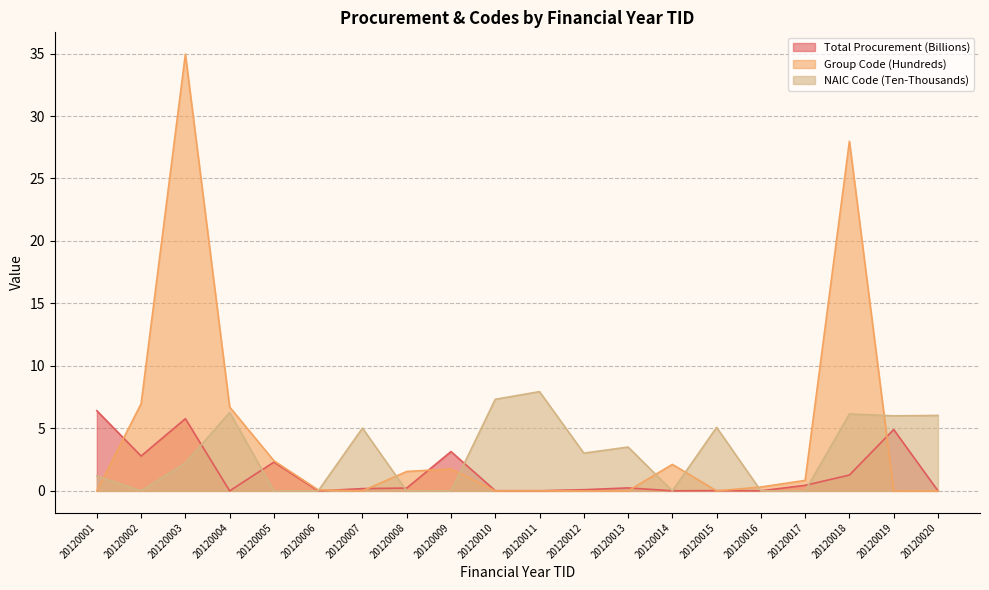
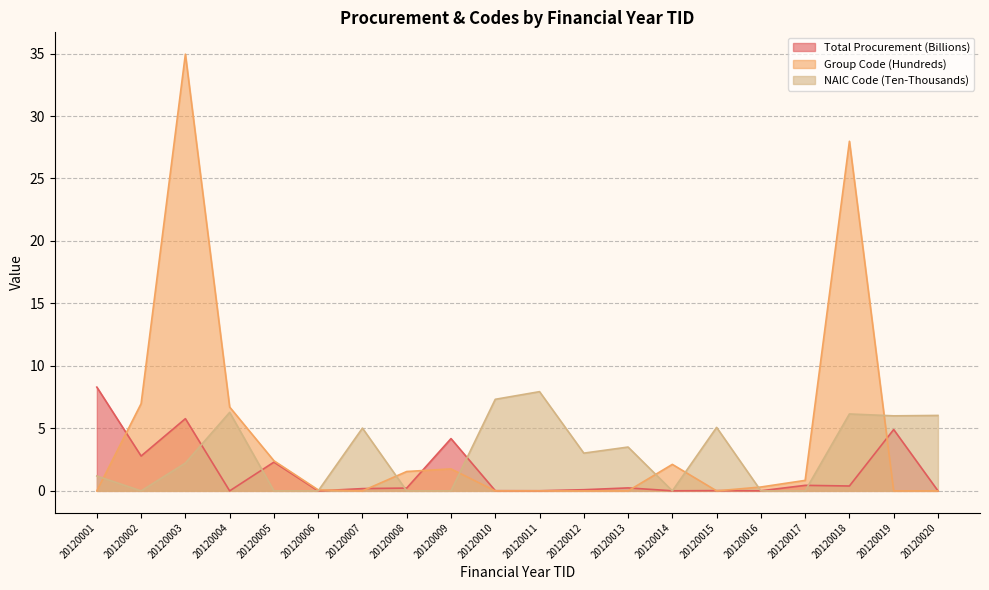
  {
    "Total Procurement (Billions)": {
-     "20120001": 6.4,
+     "20120001": 8.3,
      "20120002": 2.8,
      "20120003": 5.8,
      "20120004": 0.0,
      "20120008": 0.2,
-     "20120009": 3.1,
+     "20120009": 4.2,
      "20120013": 0.2,
      "20120017": 0.4,
-     "20120018": 1.3,
+     "20120018": 0.4,
      "20120019": 4.9
    }
  }
